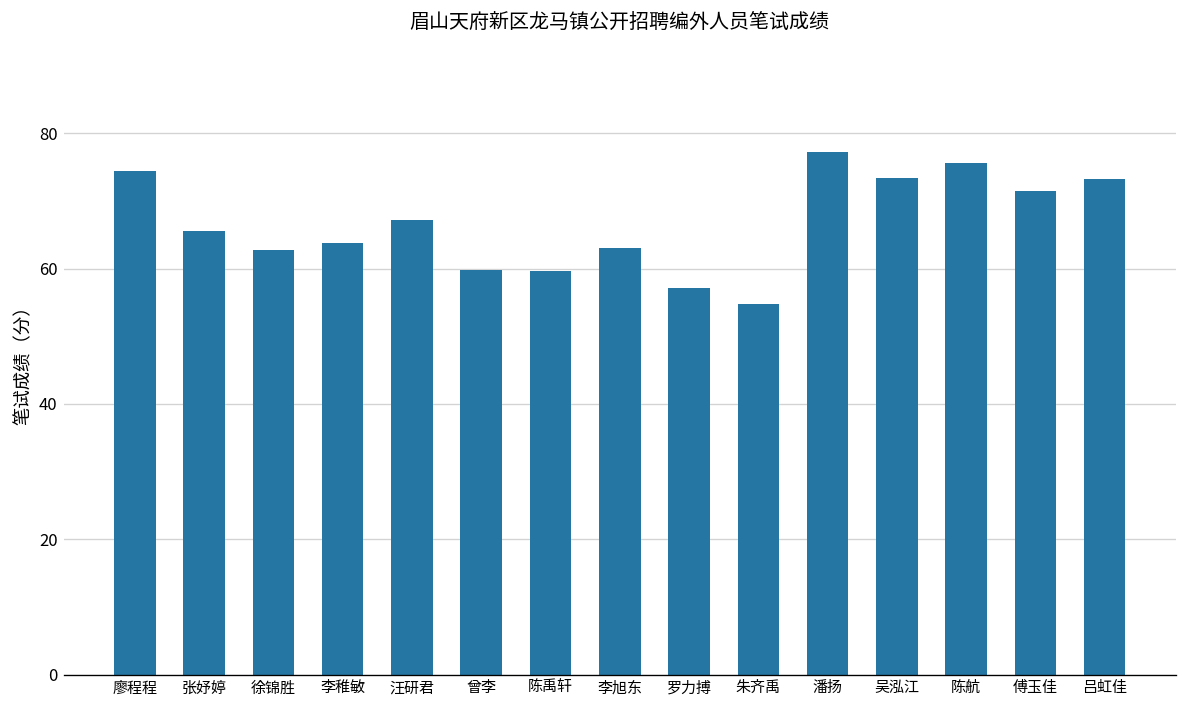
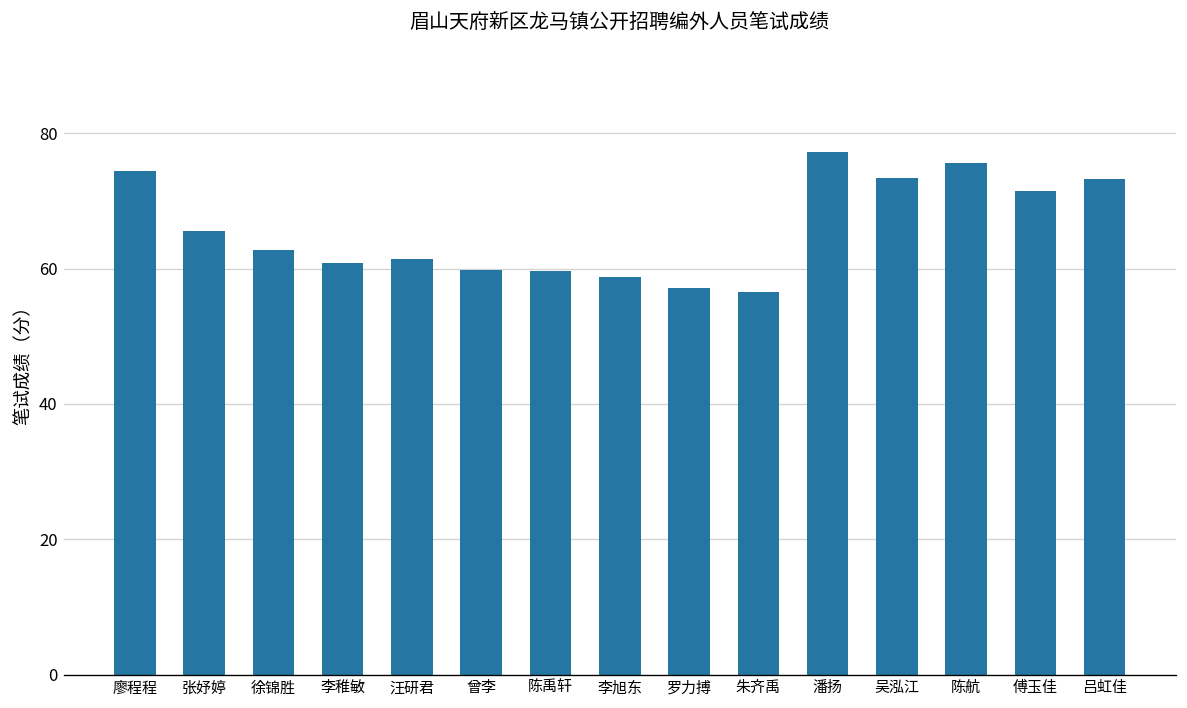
  {
    "廖程程": 74,
    "张妤婷": 66,
    "徐锦胜": 63,
-   "李稚敏": 64,
-   "汪研君": 67,
+   "李稚敏": 61,
+   "汪研君": 61,
    "曾李": 60,
    "陈禹轩": 60,
-   "李旭东": 63,
+   "李旭东": 59,
    "罗力搏": 57,
-   "朱齐禹": 55,
+   "朱齐禹": 57,
    "潘扬": 77,
    "吴泓江": 73,
    "陈航": 76,
    "傅玉佳": 71,
    "吕虹佳": 73
  }
